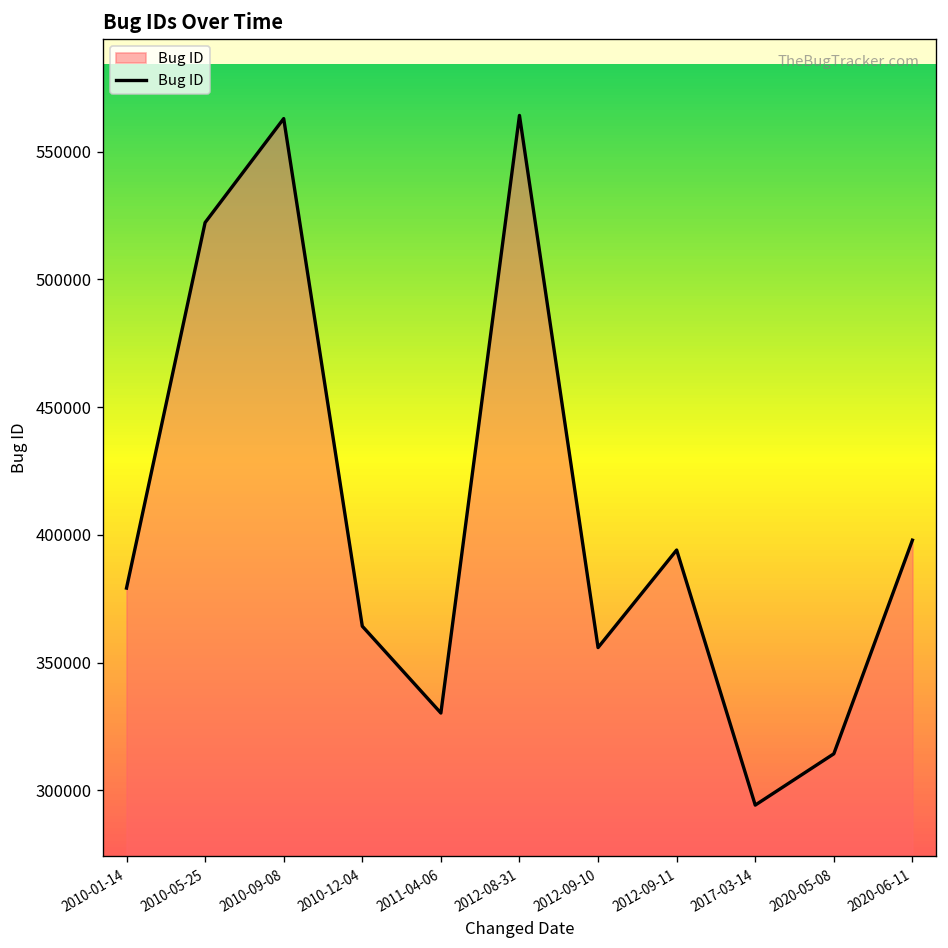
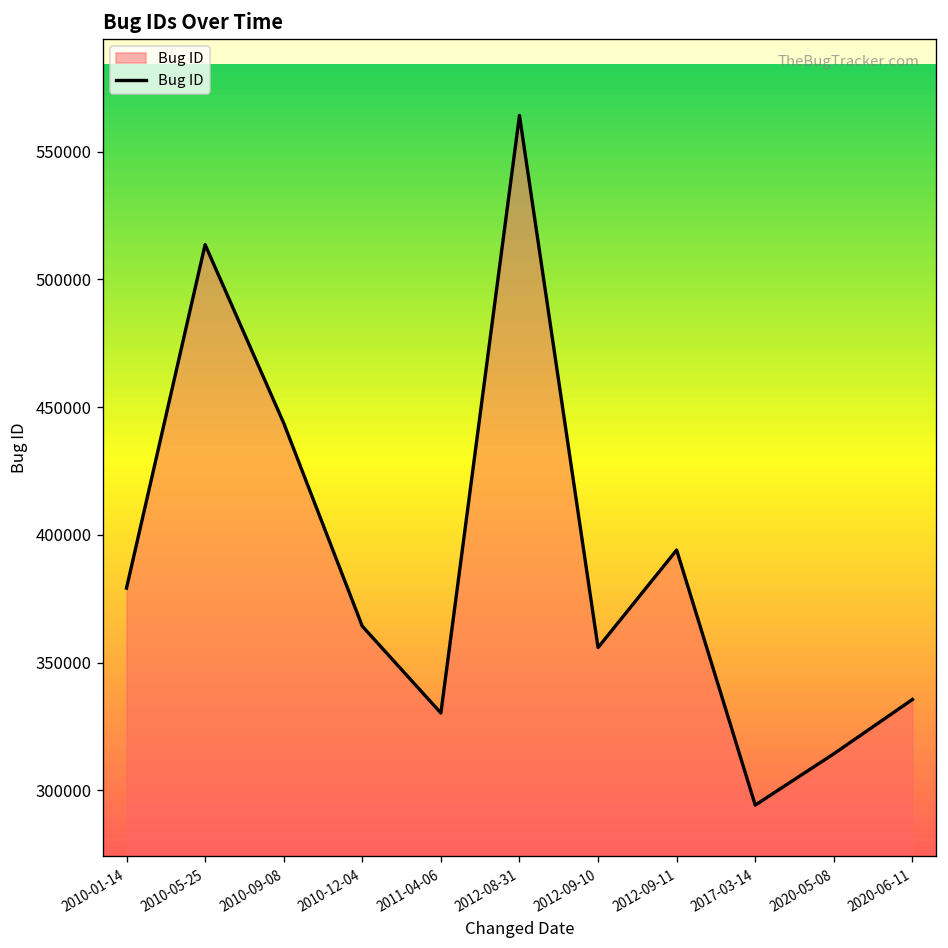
  {
    "2010-01-14": 379000,
-   "2010-05-25": 522000,
-   "2010-09-08": 563000,
+   "2010-05-25": 514000,
+   "2010-09-08": 444000,
    "2010-12-04": 364000,
    "2011-04-06": 330000,
    "2012-08-31": 564000,
    "2012-09-10": 356000,
    "2012-09-11": 394000,
    "2017-03-14": 294000,
    "2020-05-08": 314000,
-   "2020-06-11": 398000
+   "2020-06-11": 336000
  }
